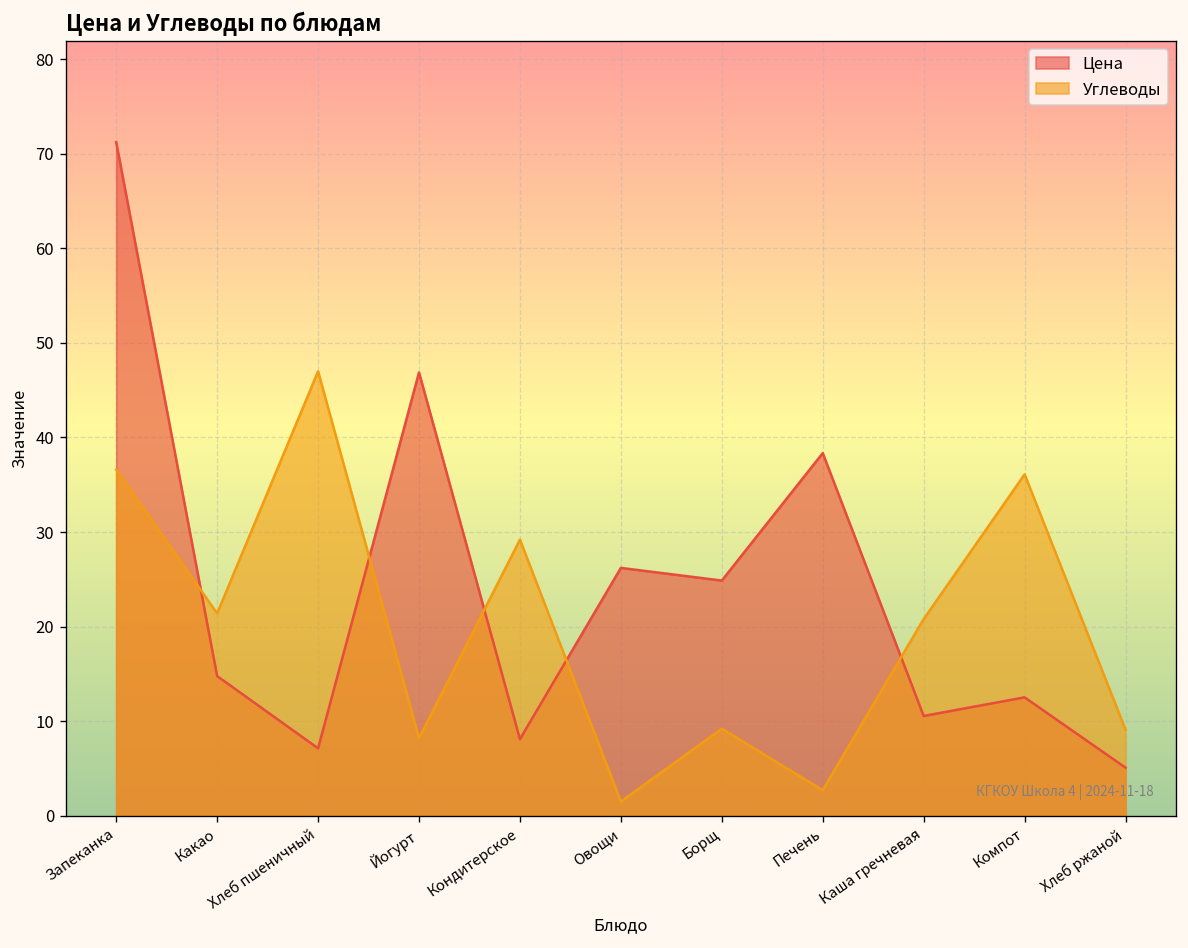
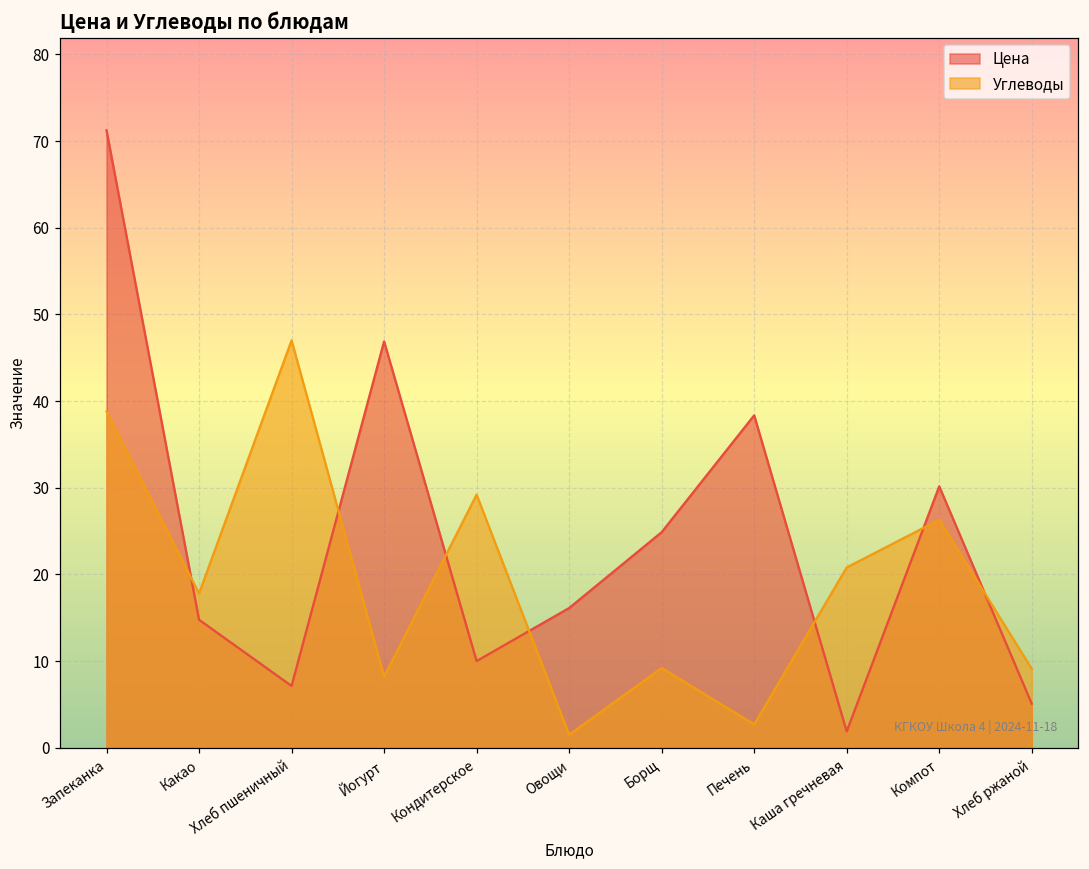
  {
    "Цена": {
      "Запеканка": 71,
      "Какао": 15,
      "Хлеб пшеничный": 7,
      "Йогурт": 47,
-     "Кондитерское": 8,
-     "Овощи": 26,
+     "Кондитерское": 10,
+     "Овощи": 16,
      "Борщ": 25,
      "Печень": 38,
-     "Каша гречневая": 11,
-     "Компот": 13
+     "Каша гречневая": 2,
+     "Компот": 30
    },
    "Углеводы": {
-     "Запеканка": 37,
-     "Какао": 21,
+     "Запеканка": 39,
+     "Какао": 18,
      "Хлеб пшеничный": 47,
      "Йогурт": 8,
      "Кондитерское": 29,
      "Овощи": 2,
      "Борщ": 9,
      "Печень": 3,
      "Каша гречневая": 21,
-     "Компот": 36,
+     "Компот": 26,
      "Хлеб ржаной": 9
    }
  }
